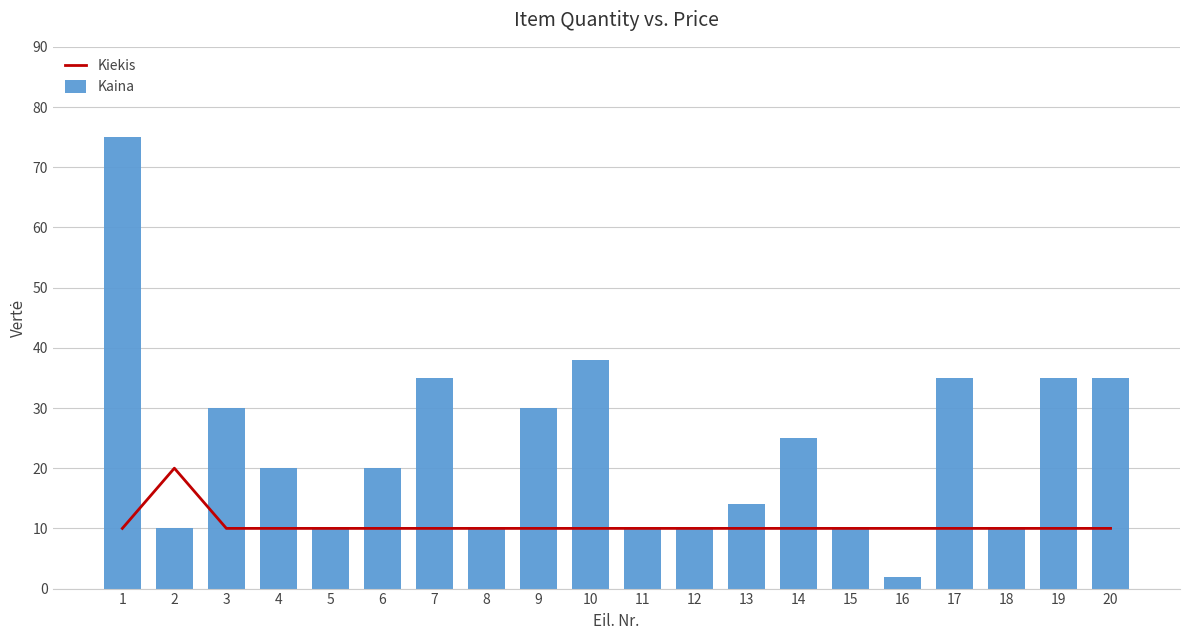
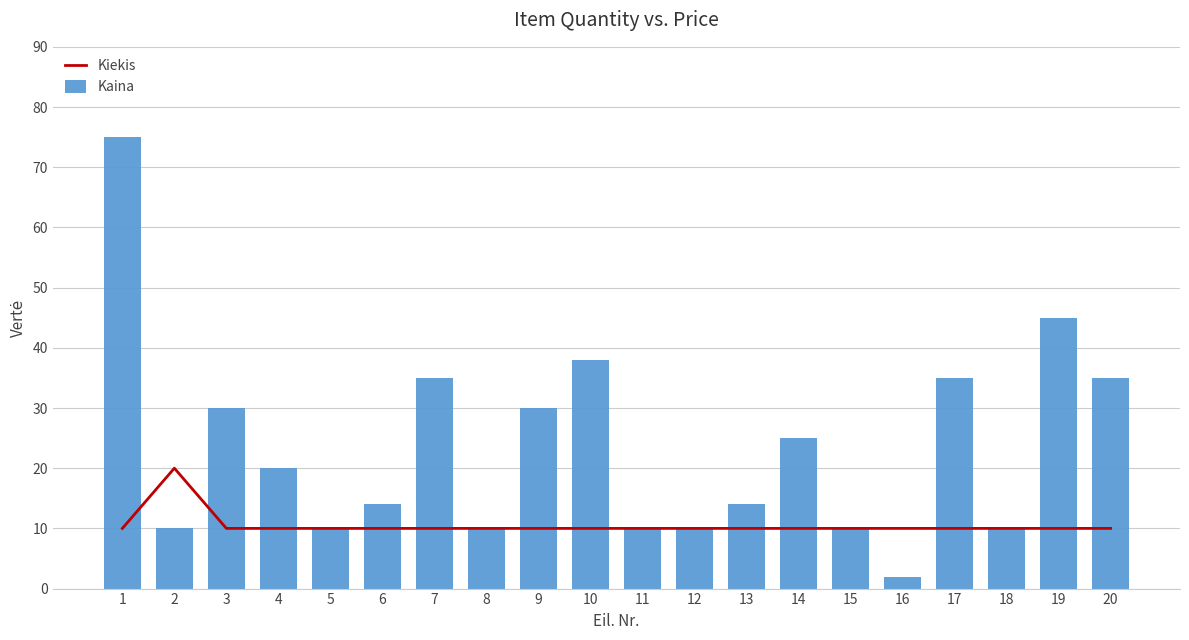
  {
    "Kaina": {
      "1": 75,
      "2": 10,
      "3": 30,
      "4": 20,
      "5": 10,
-     "6": 20,
+     "6": 14,
      "7": 35,
      "8": 10,
      "9": 30,
      "10": 38,
      "11": 10,
      "12": 10,
      "13": 14,
      "14": 25,
      "15": 10,
      "16": 2,
      "17": 35,
      "18": 10,
-     "19": 35,
+     "19": 45,
      "20": 35
    },
    "Kiekis": {
      "1": 10,
      "2": 20,
      "3": 10,
      "4": 10,
      "5": 10,
      "6": 10,
      "7": 10,
      "8": 10,
      "9": 10,
      "10": 10,
      "11": 10,
      "12": 10,
      "13": 10,
      "14": 10,
      "15": 10,
      "16": 10,
      "17": 10,
      "18": 10,
      "19": 10,
      "20": 10
    }
  }
